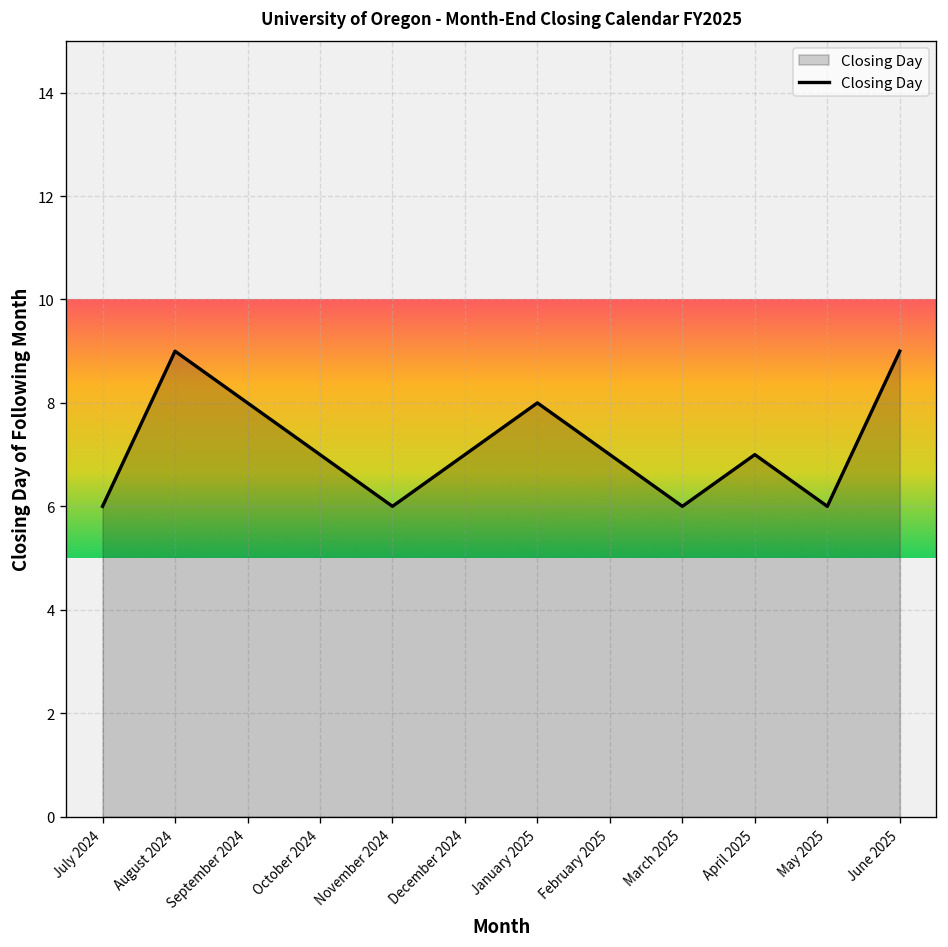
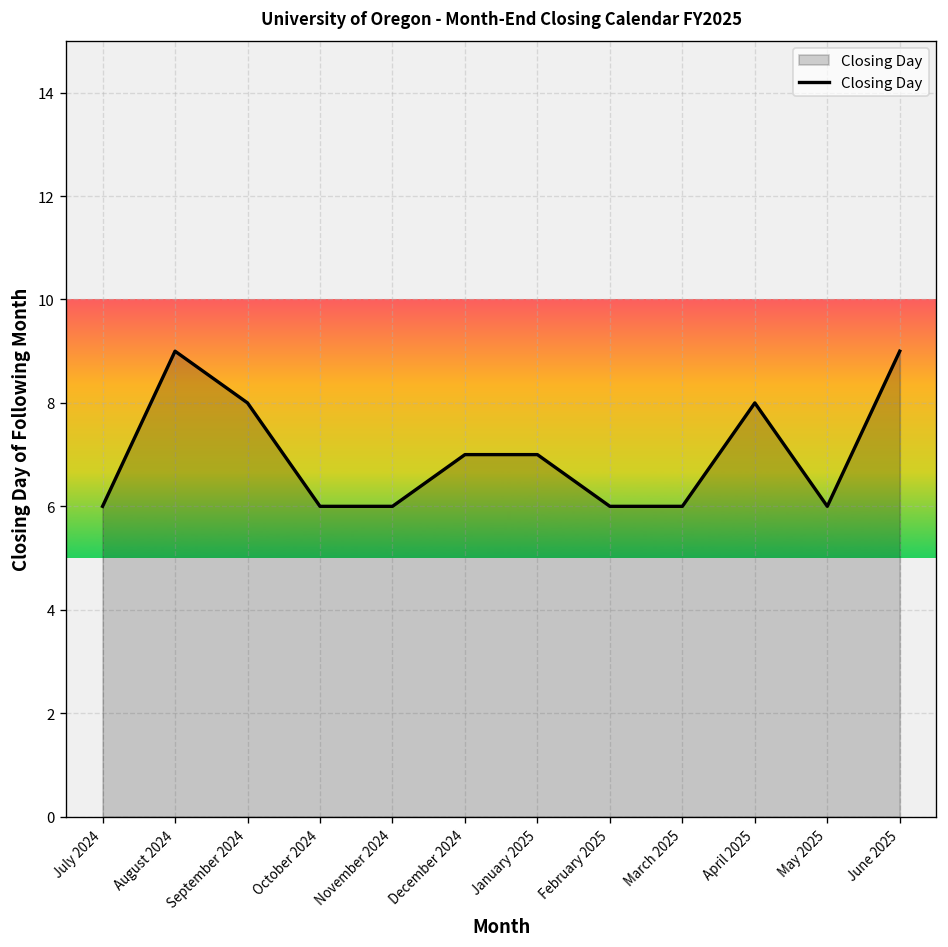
  {
    "July 2024": 6,
    "August 2024": 9,
    "September 2024": 8,
-   "October 2024": 7,
+   "October 2024": 6,
    "November 2024": 6,
    "December 2024": 7,
-   "January 2025": 8,
-   "February 2025": 7,
+   "January 2025": 7,
+   "February 2025": 6,
    "March 2025": 6,
-   "April 2025": 7,
+   "April 2025": 8,
    "May 2025": 6,
    "June 2025": 9
  }
